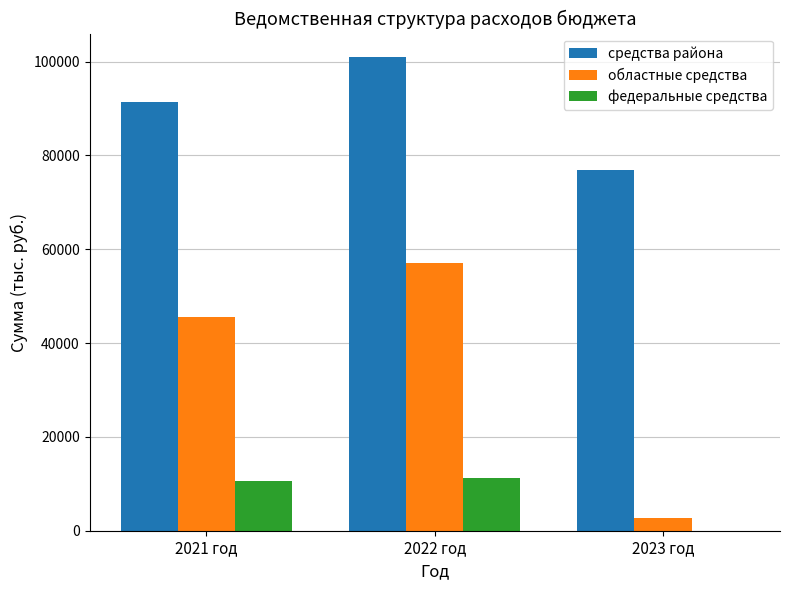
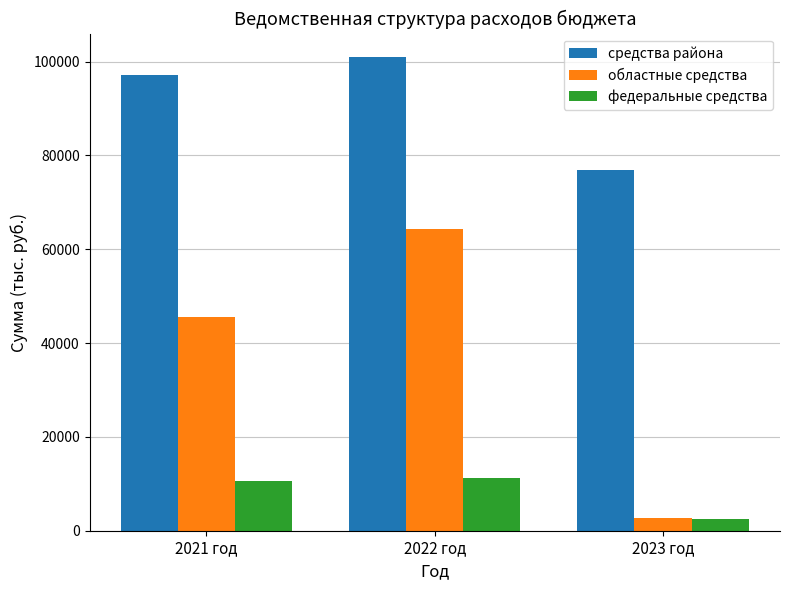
  {
    "средства района": {
-     "2021 год": 91000,
+     "2021 год": 97000,
      "2022 год": 101000,
      "2023 год": 77000
    },
    "областные средства": {
      "2021 год": 46000,
-     "2022 год": 57000,
+     "2022 год": 64000,
      "2023 год": 3000
    },
    "федеральные средства": {
      "2021 год": 11000,
      "2022 год": 11000,
-     "2023 год": 0
+     "2023 год": 3000
    }
  }
